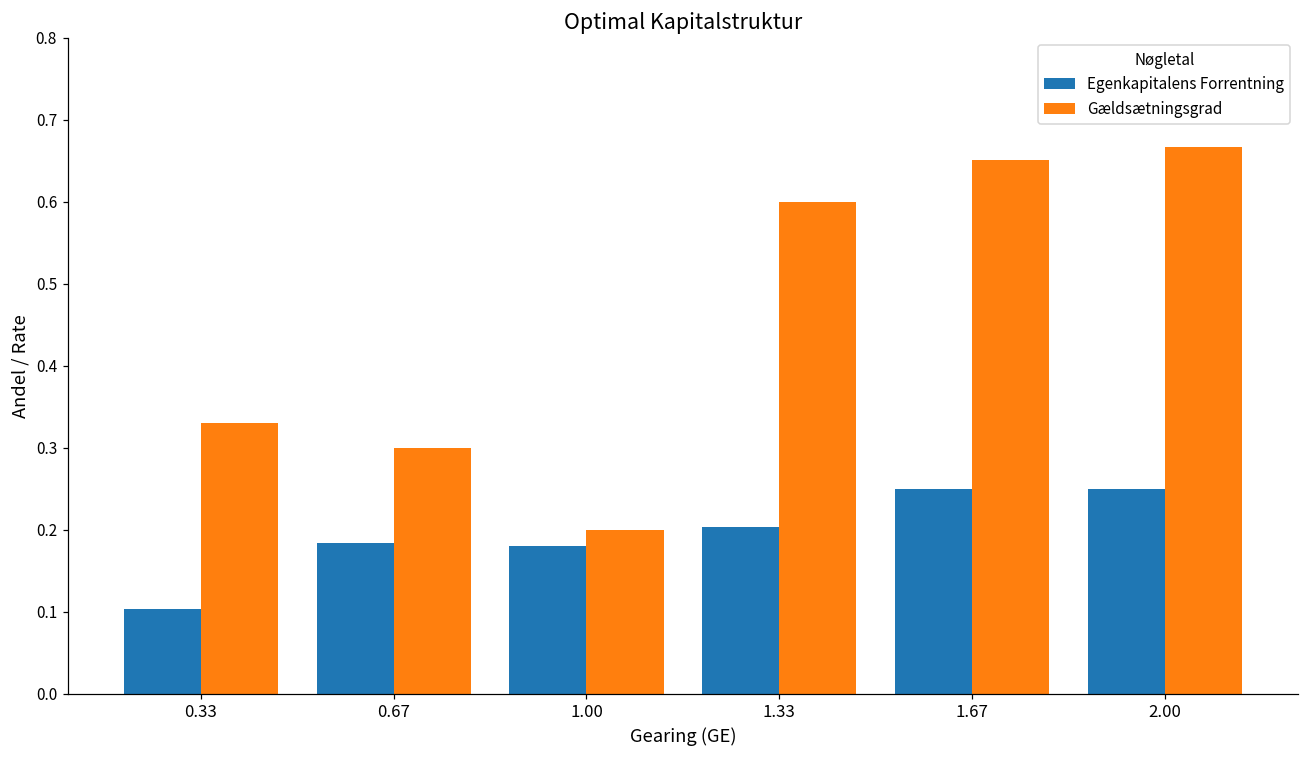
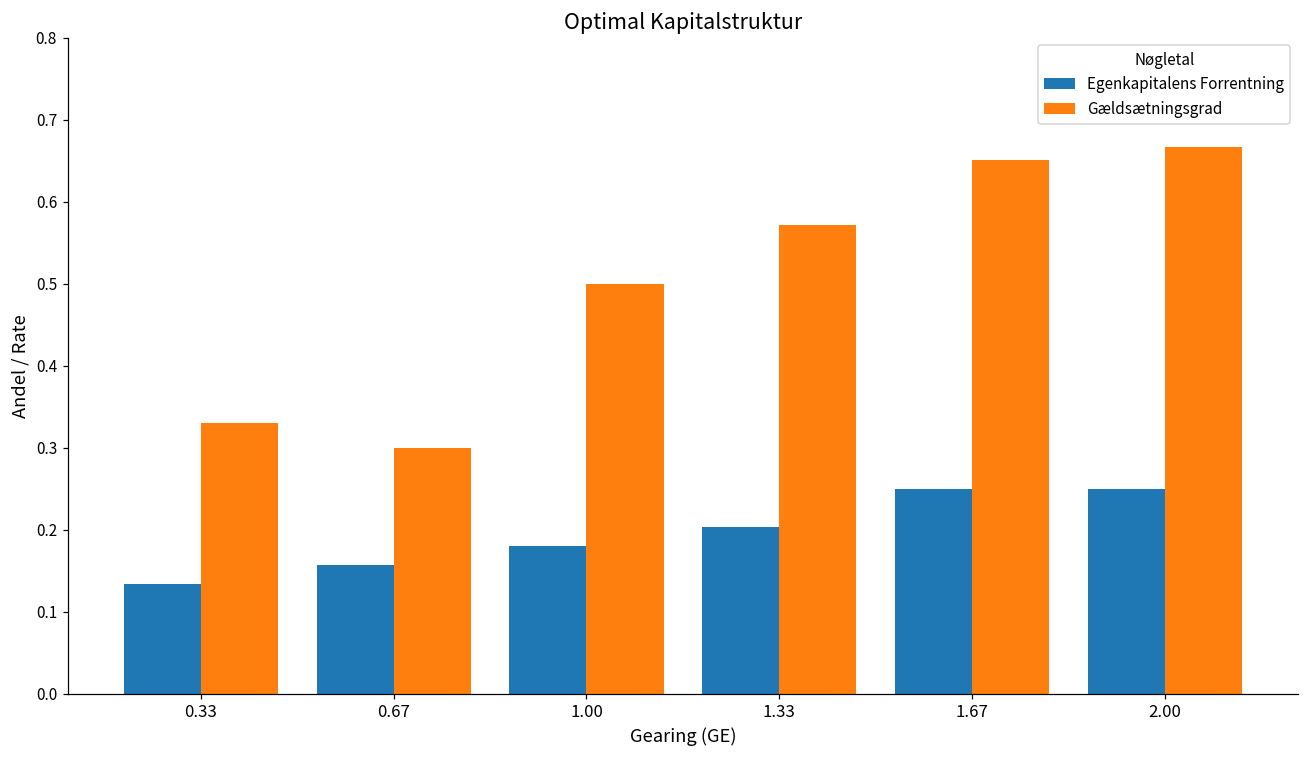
  {
    "Egenkapitalens Forrentning": {
-     "0.33": 0.10,
-     "0.67": 0.18,
+     "0.33": 0.13,
+     "0.67": 0.16,
      "1.00": 0.18,
      "1.33": 0.20,
      "1.67": 0.25,
      "2.00": 0.25
    },
    "Gældsætningsgrad": {
      "0.33": 0.33,
      "0.67": 0.30,
-     "1.00": 0.2,
-     "1.33": 0.60,
+     "1.00": 0.5,
+     "1.33": 0.57,
      "1.67": 0.65,
      "2.00": 0.67
    }
  }
